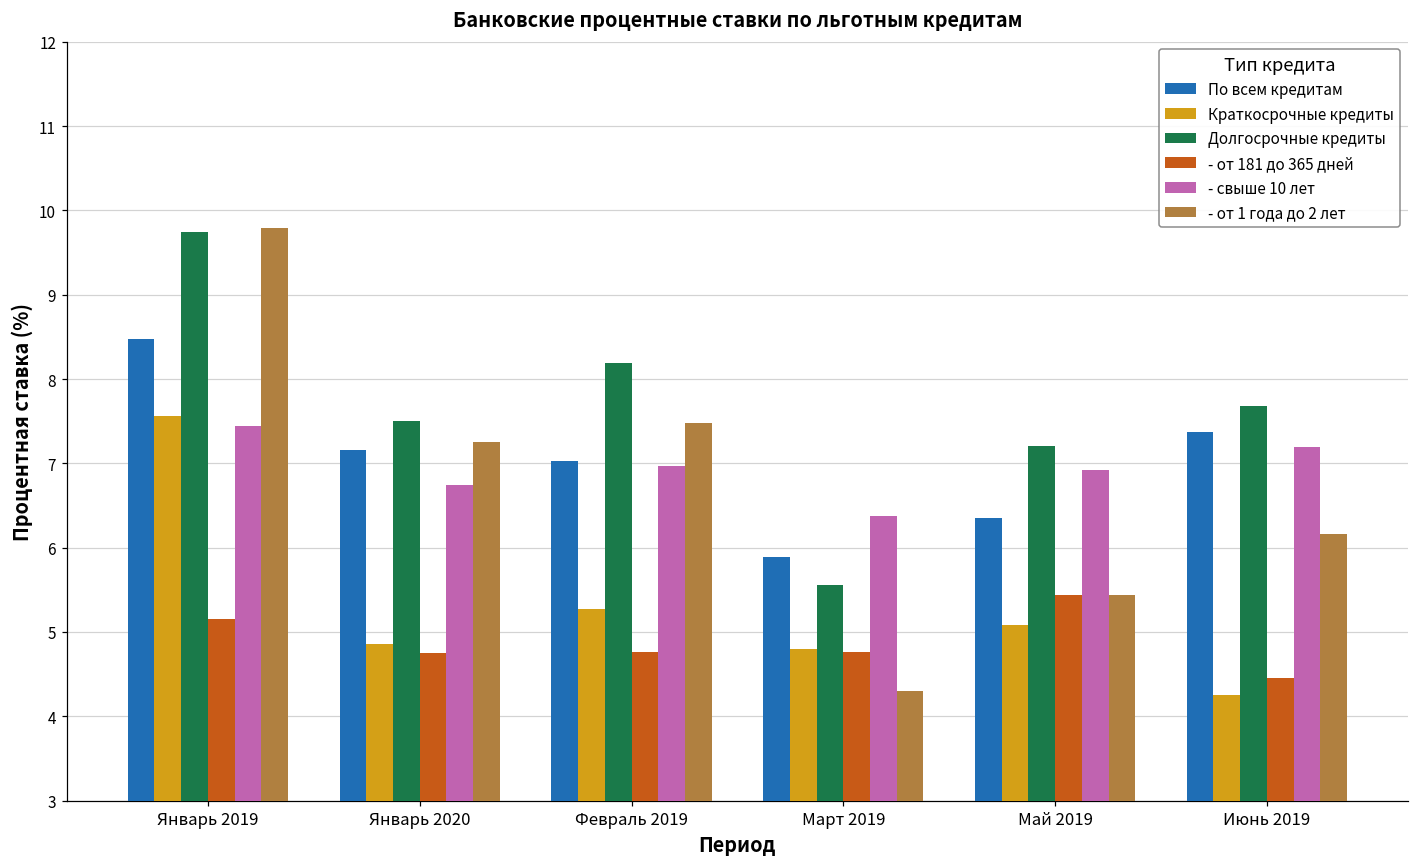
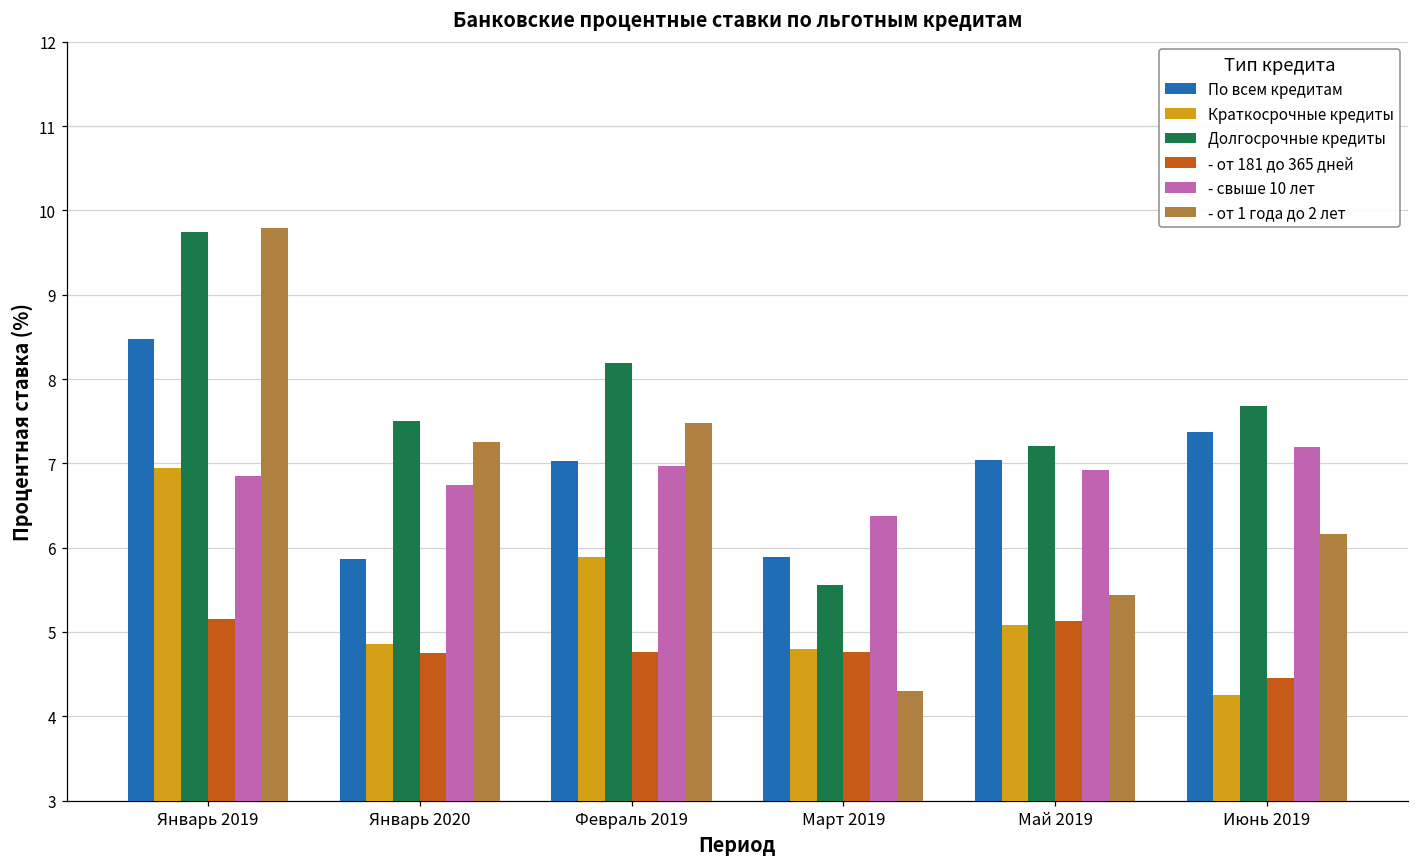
  {
    "По всем кредитам": {
      "Январь 2019": 8.5,
-     "Январь 2020": 7.2,
+     "Январь 2020": 5.9,
      "Февраль 2019": 7.0,
      "Март 2019": 5.9,
-     "Май 2019": 6.4,
+     "Май 2019": 7.0,
      "Июнь 2019": 7.4
    },
    "Краткосрочные кредиты": {
-     "Январь 2019": 7.6,
+     "Январь 2019": 6.9,
      "Январь 2020": 4.9,
-     "Февраль 2019": 5.3,
+     "Февраль 2019": 5.9,
      "Март 2019": 4.8,
      "Май 2019": 5.1,
      "Июнь 2019": 4.3
    },
    "Долгосрочные кредиты": {
      "Январь 2019": 9.7,
      "Январь 2020": 7.5,
      "Февраль 2019": 8.2,
      "Март 2019": 5.6,
      "Май 2019": 7.2,
      "Июнь 2019": 7.7
    },
    "- от 181 до 365 дней": {
      "Январь 2019": 5.2,
      "Январь 2020": 4.8,
      "Февраль 2019": 4.8,
      "Март 2019": 4.8,
-     "Май 2019": 5.4,
+     "Май 2019": 5.1,
      "Июнь 2019": 4.4
    },
    "- свыше 10 лет": {
-     "Январь 2019": 7.4,
+     "Январь 2019": 6.8,
      "Январь 2020": 6.7,
      "Февраль 2019": 7.0,
      "Март 2019": 6.4,
      "Май 2019": 6.9,
      "Июнь 2019": 7.2
    },
    "- от 1 года до 2 лет": {
      "Январь 2019": 9.8,
      "Январь 2020": 7.3,
      "Февраль 2019": 7.5,
      "Март 2019": 4.3,
      "Май 2019": 5.4,
      "Июнь 2019": 6.2
    }
  }
